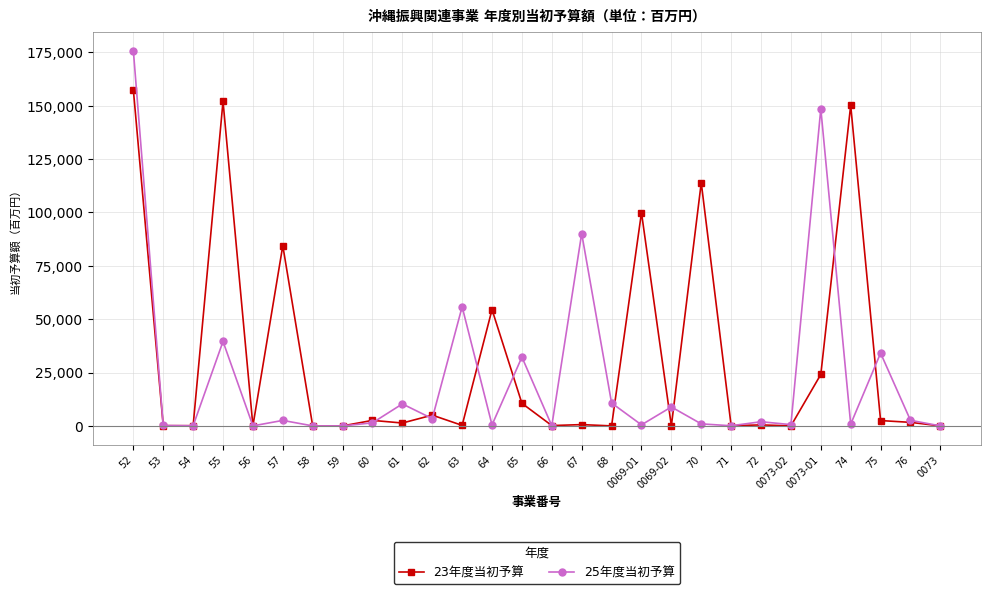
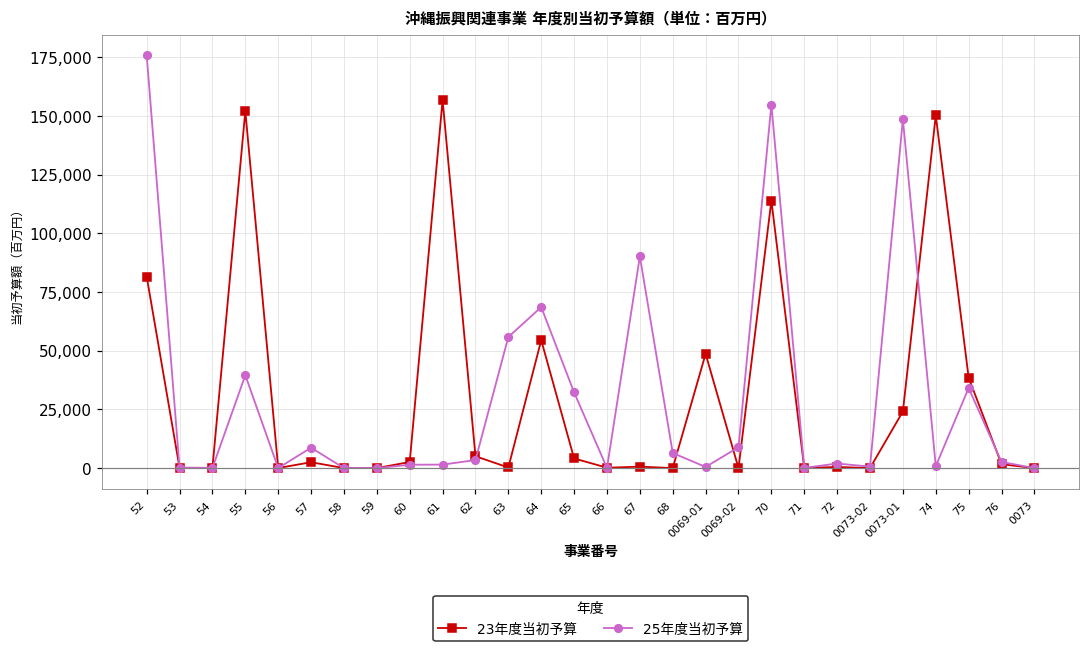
  {
    "23年度当初予算": {
-     "52": "157,000",
+     "52": "82,000",
      "55": "152,000",
-     "57": "84,000",
-     "61": "1,000",
+     "57": "3,000",
+     "61": "157,000",
      "62": "5,000",
      "63": "0",
      "64": "54,000",
-     "65": "11,000",
+     "65": "4,000",
      "67": "1,000",
      "68": "0",
-     "0069-01": "100,000",
+     "0069-01": "49,000",
      "0069-02": "0",
      "70": "114,000",
      "72": "0",
      "0073-01": "24,000",
      "74": "150,000",
-     "75": "3,000"
+     "75": "39,000"
    },
    "25年度当初予算": {
      "52": "176,000",
      "55": "40,000",
-     "57": "3,000",
-     "61": "10,000",
+     "57": "9,000",
+     "61": "1,000",
      "62": "3,000",
      "63": "56,000",
-     "64": "0",
+     "64": "69,000",
      "65": "32,000",
      "67": "90,000",
-     "68": "11,000",
+     "68": "6,000",
      "0069-01": "0",
      "0069-02": "9,000",
-     "70": "1,000",
+     "70": "155,000",
      "72": "2,000",
      "0073-01": "149,000",
      "74": "1,000",
      "75": "34,000"
    }
  }
